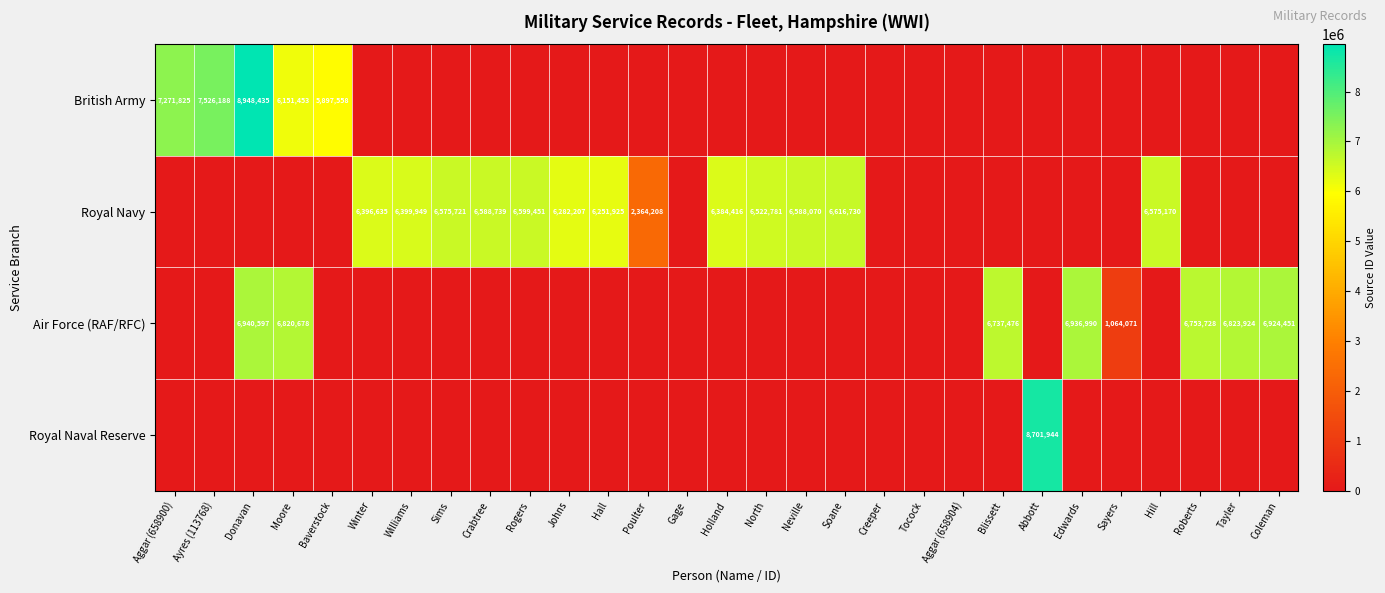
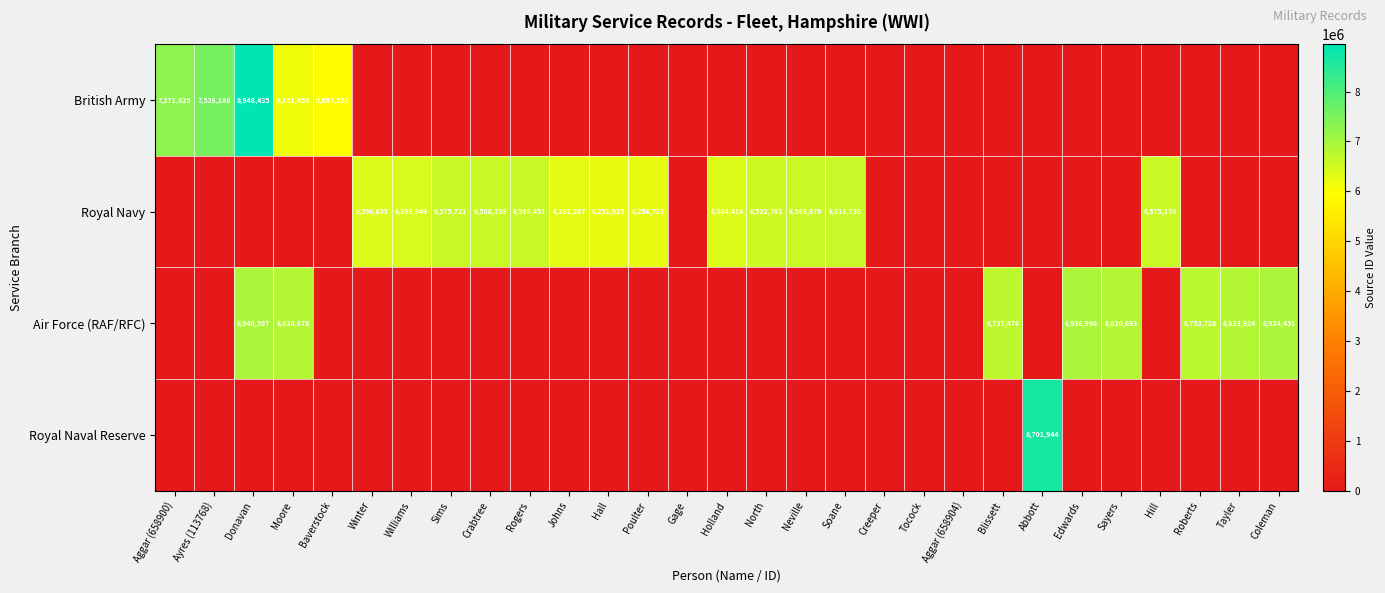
  {
    "British Army": {
      "Aggar (658900)": "7,271,825",
      "Ayres (113768)": "7,526,188",
      "Donavan": "8,948,435",
      "Moore": "6,151,453",
      "Baverstock": "5,897,558"
    },
    "Royal Navy": {
      "Winter": "6,396,635",
      "Williams": "6,399,949",
      "Sims": "6,575,721",
      "Crabtree": "6,588,739",
      "Rogers": "6,599,451",
      "Johns": "6,282,207",
      "Hall": "6,251,925",
-     "Poulter": "2,364,208",
+     "Poulter": "6,256,723",
      "Holland": "6,384,416",
      "North": "6,522,781",
      "Neville": "6,588,070",
      "Soane": "6,616,730",
      "Hill": "6,575,170"
    },
    "Air Force (RAF/RFC)": {
      "Donavan": "6,940,597",
      "Moore": "6,820,678",
      "Blissett": "6,737,476",
      "Edwards": "6,936,990",
-     "Sayers": "1,064,071",
+     "Sayers": "6,820,693",
      "Roberts": "6,753,728",
      "Tayler": "6,823,924",
      "Coleman": "6,924,451"
    },
    "Royal Naval Reserve": {
      "Abbott": "8,701,944"
    }
  }
